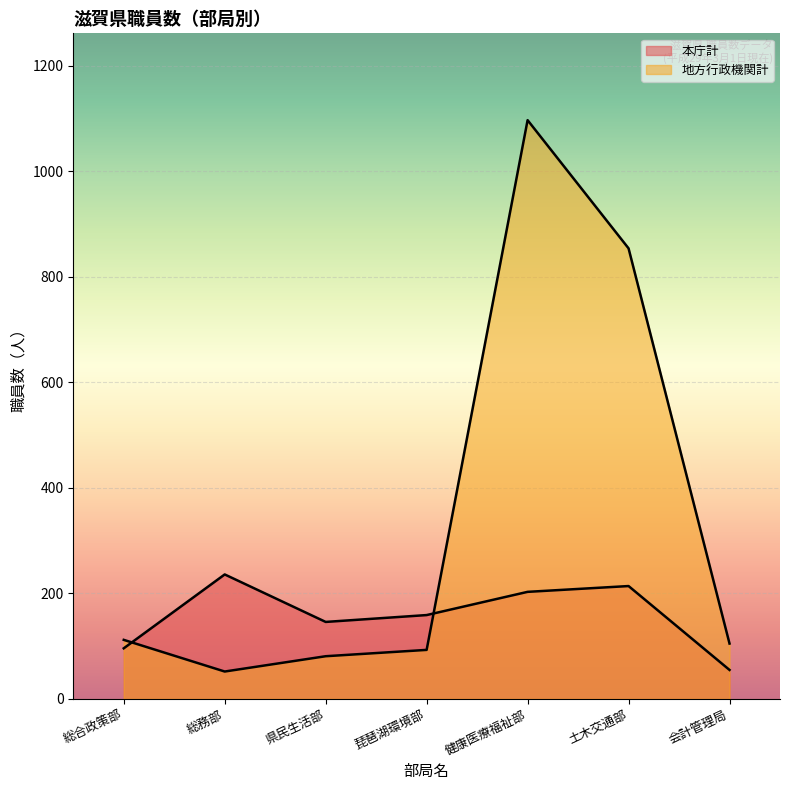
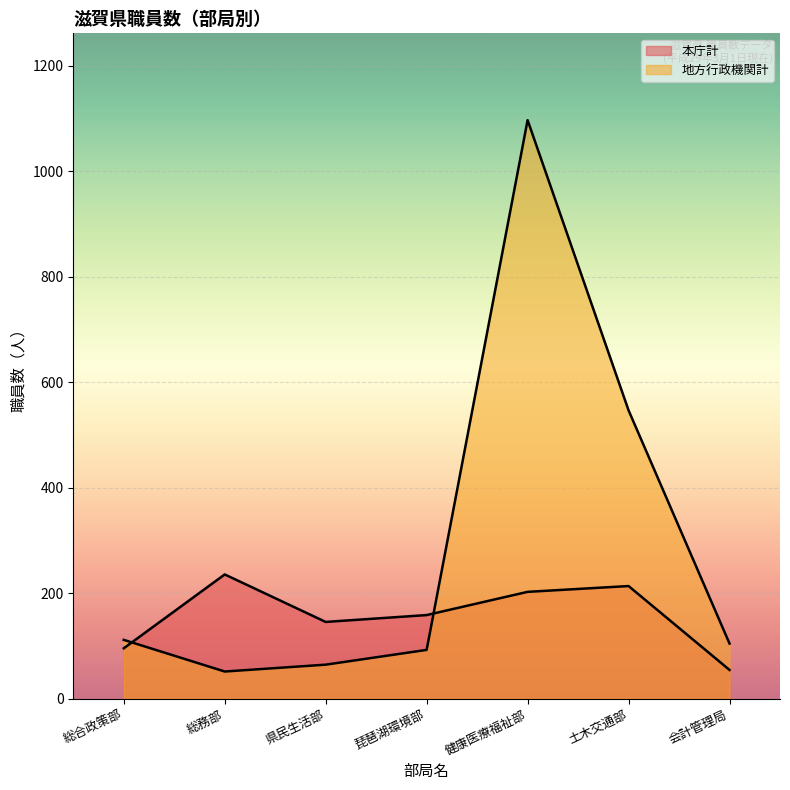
  {
    "本庁計": {
      "総合政策部": 100,
      "総務部": 240,
      "県民生活部": 150,
      "琵琶湖環境部": 160,
      "健康医療福祉部": 200,
      "土木交通部": 210,
      "会計管理局": 60
    },
    "地方行政機関計": {
      "総合政策部": 110,
      "総務部": 50,
-     "県民生活部": 80,
+     "県民生活部": 70,
      "琵琶湖環境部": 90,
      "健康医療福祉部": 1100,
-     "土木交通部": 850,
+     "土木交通部": 550,
      "会計管理局": 110
    }
  }
